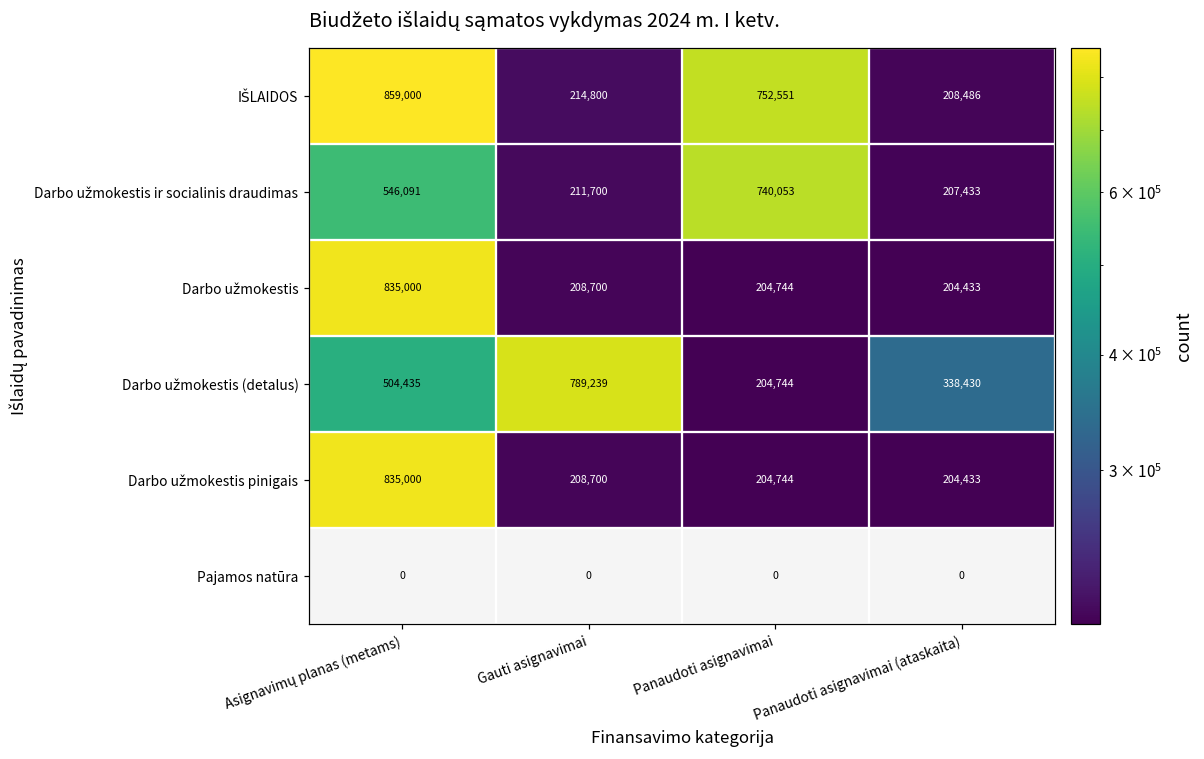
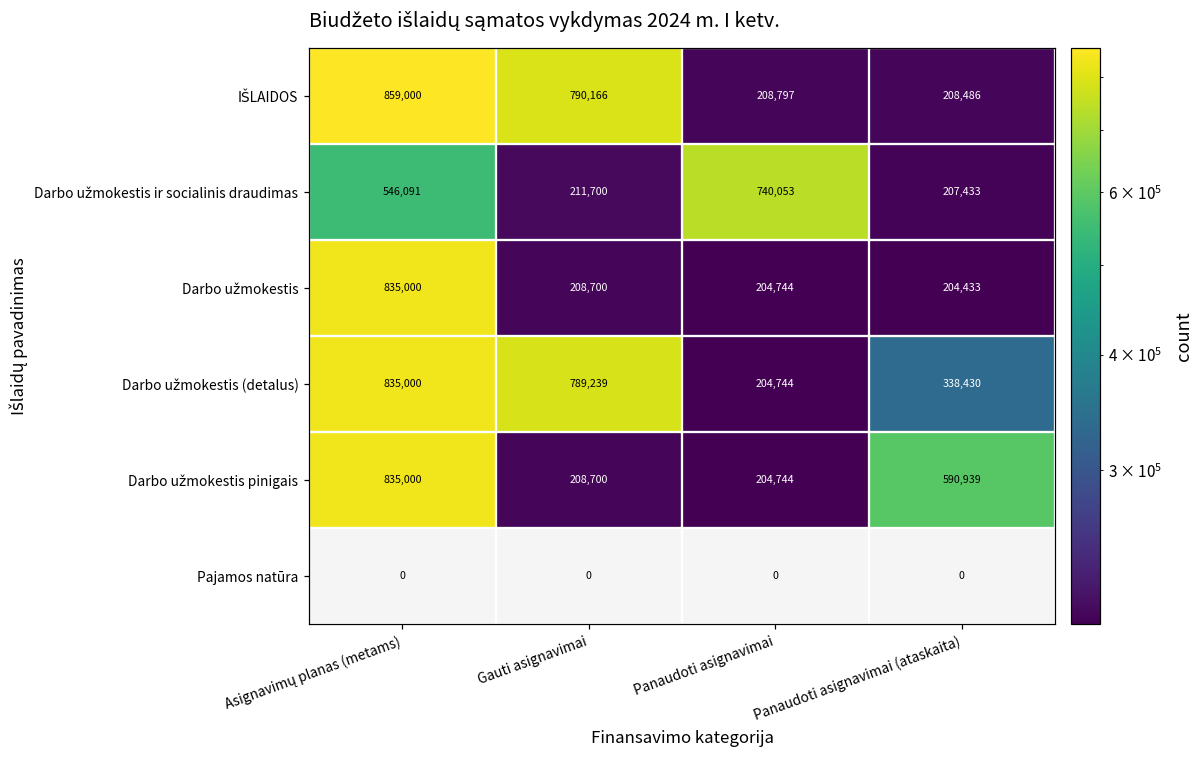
  {
    "IŠLAIDOS": {
      "Asignavimų planas (metams)": "859,000",
-     "Gauti asignavimai": "214,800",
-     "Panaudoti asignavimai": "752,551",
+     "Gauti asignavimai": "790,166",
+     "Panaudoti asignavimai": "208,797",
      "Panaudoti asignavimai (ataskaita)": "208,486"
    },
    "Darbo užmokestis ir socialinis draudimas": {
      "Asignavimų planas (metams)": "546,091",
      "Gauti asignavimai": "211,700",
      "Panaudoti asignavimai": "740,053",
      "Panaudoti asignavimai (ataskaita)": "207,433"
    },
    "Darbo užmokestis": {
      "Asignavimų planas (metams)": "835,000",
      "Gauti asignavimai": "208,700",
      "Panaudoti asignavimai": "204,744",
      "Panaudoti asignavimai (ataskaita)": "204,433"
    },
    "Darbo užmokestis (detalus)": {
-     "Asignavimų planas (metams)": "504,435",
+     "Asignavimų planas (metams)": "835,000",
      "Gauti asignavimai": "789,239",
      "Panaudoti asignavimai": "204,744",
      "Panaudoti asignavimai (ataskaita)": "338,430"
    },
    "Darbo užmokestis pinigais": {
      "Asignavimų planas (metams)": "835,000",
      "Gauti asignavimai": "208,700",
      "Panaudoti asignavimai": "204,744",
-     "Panaudoti asignavimai (ataskaita)": "204,433"
+     "Panaudoti asignavimai (ataskaita)": "590,939"
    },
    "Pajamos natūra": {
      "Asignavimų planas (metams)": "0",
      "Gauti asignavimai": "0",
      "Panaudoti asignavimai": "0",
      "Panaudoti asignavimai (ataskaita)": "0"
    }
  }
